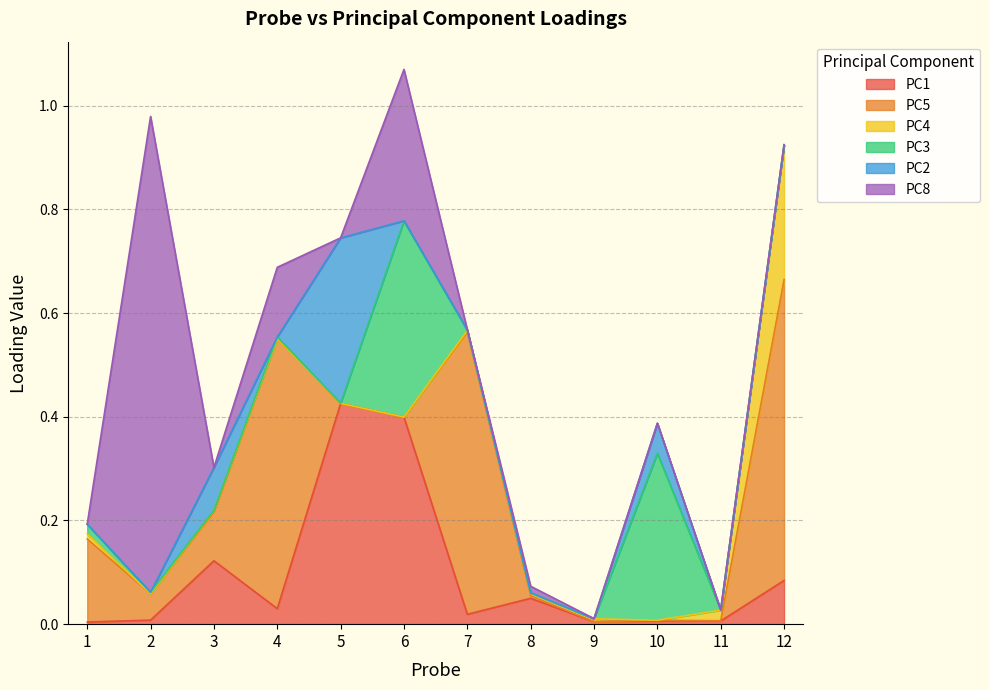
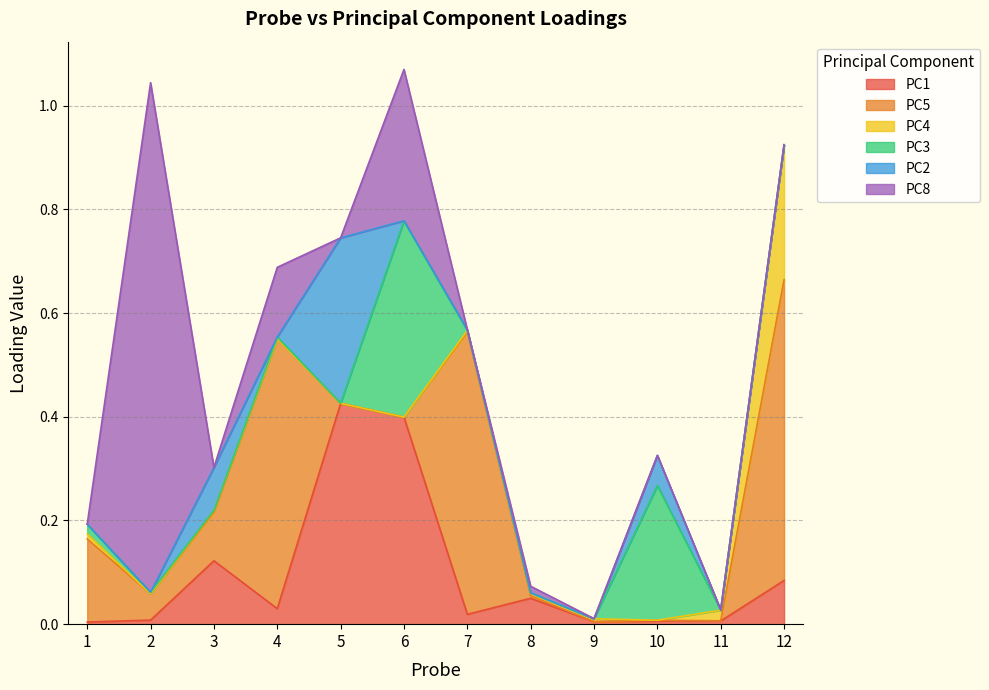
  {
    "PC4": {
      "1": 0.01
    },
    "PC3": {
-     "10": 0.32
+     "10": 0.26
    },
    "PC8": {
-     "2": 0.92,
+     "2": 0.98,
      "4": 0.13,
      "6": 0.29,
      "8": 0.01
    }
  }
